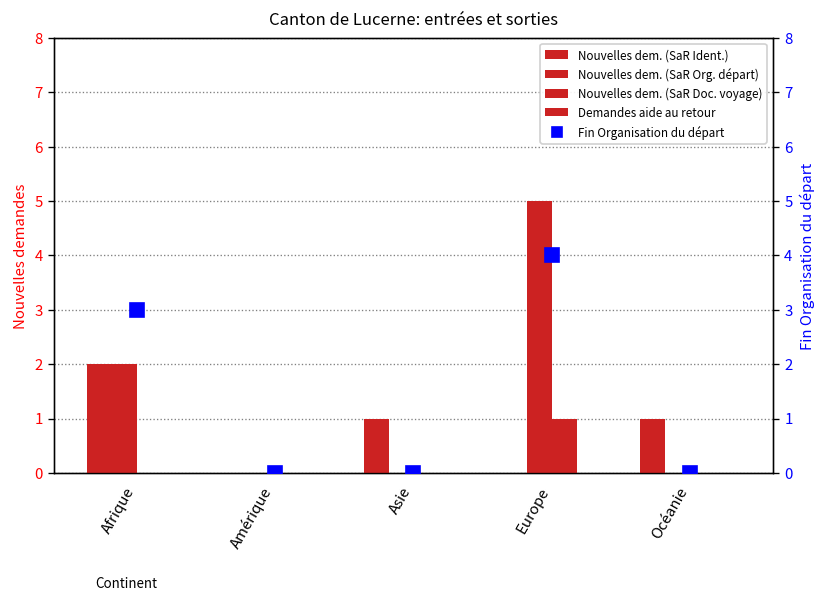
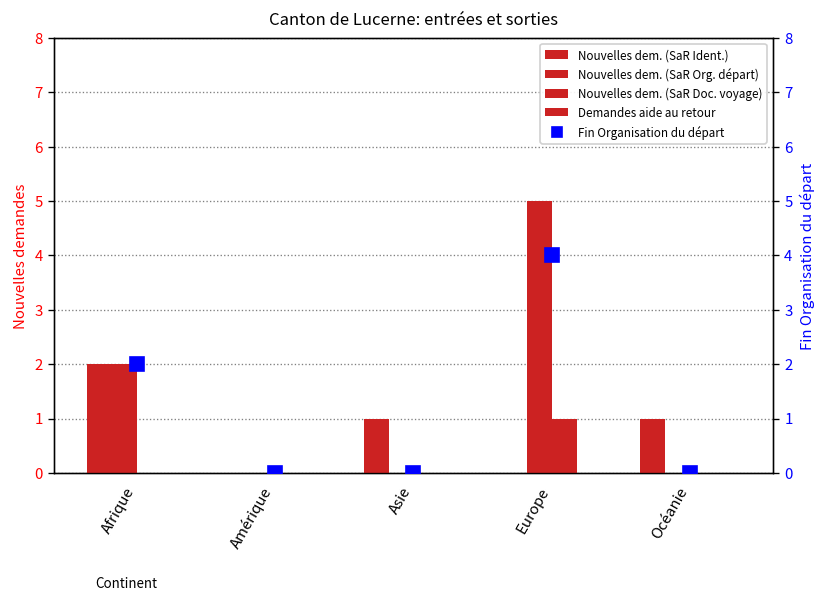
  {
    "Fin Organisation du départ": {
-     "Afrique": 3,
+     "Afrique": 2,
      "Amérique": 0,
      "Asie": 0,
      "Europe": 4,
      "Océanie": 0
    }
  }
